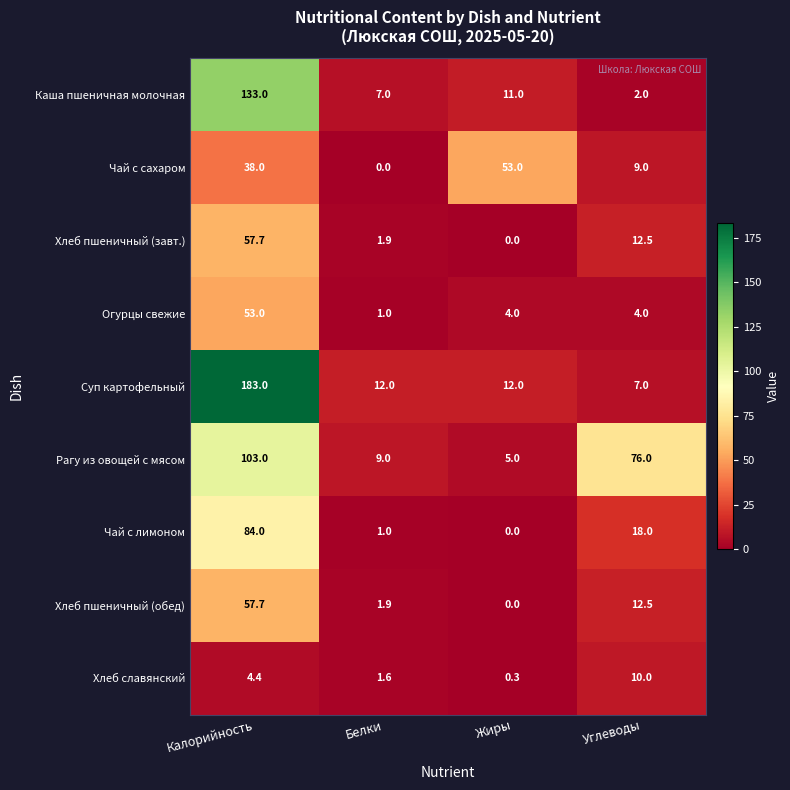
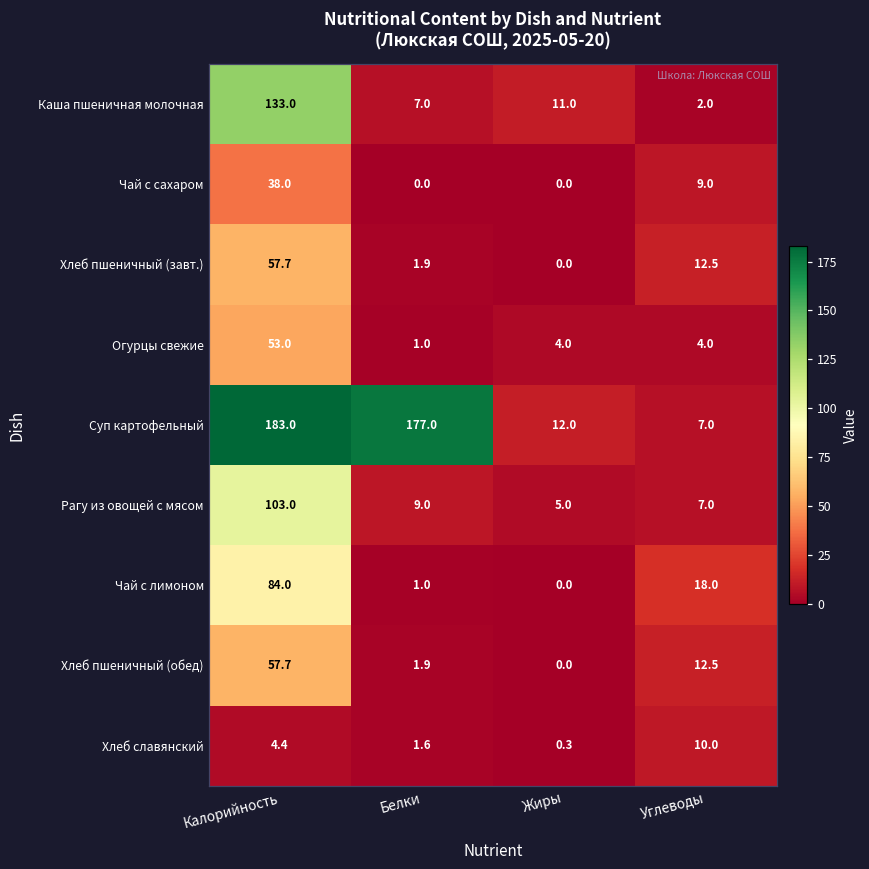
  {
    "Каша пшеничная молочная": {
      "Калорийность": 133.0,
      "Белки": 7.0,
      "Жиры": 11.0
    },
    "Чай с сахаром": {
      "Калорийность": 38.0,
      "Белки": 0.0,
-     "Жиры": 53.0,
+     "Жиры": 0.0,
      "Углеводы": 9.0
    },
    "Хлеб пшеничный (завт.)": {
      "Калорийность": 57.7,
      "Белки": 1.9,
      "Жиры": 0.0,
      "Углеводы": 12.5
    },
    "Огурцы свежие": {
      "Калорийность": 53.0,
      "Белки": 1.0,
      "Жиры": 4.0,
      "Углеводы": 4.0
    },
    "Суп картофельный": {
      "Калорийность": 183.0,
-     "Белки": 12.0,
+     "Белки": 177.0,
      "Жиры": 12.0,
      "Углеводы": 7.0
    },
    "Рагу из овощей с мясом": {
      "Калорийность": 103.0,
      "Белки": 9.0,
      "Жиры": 5.0,
-     "Углеводы": 76.0
+     "Углеводы": 7.0
    },
    "Чай с лимоном": {
      "Калорийность": 84.0,
      "Белки": 1.0,
      "Жиры": 0.0,
      "Углеводы": 18.0
    },
    "Хлеб пшеничный (обед)": {
      "Калорийность": 57.7,
      "Белки": 1.9,
      "Жиры": 0.0,
      "Углеводы": 12.5
    },
    "Хлеб славянский": {
      "Калорийность": 4.4,
      "Белки": 1.6,
      "Жиры": 0.3,
      "Углеводы": 10.0
    }
  }
